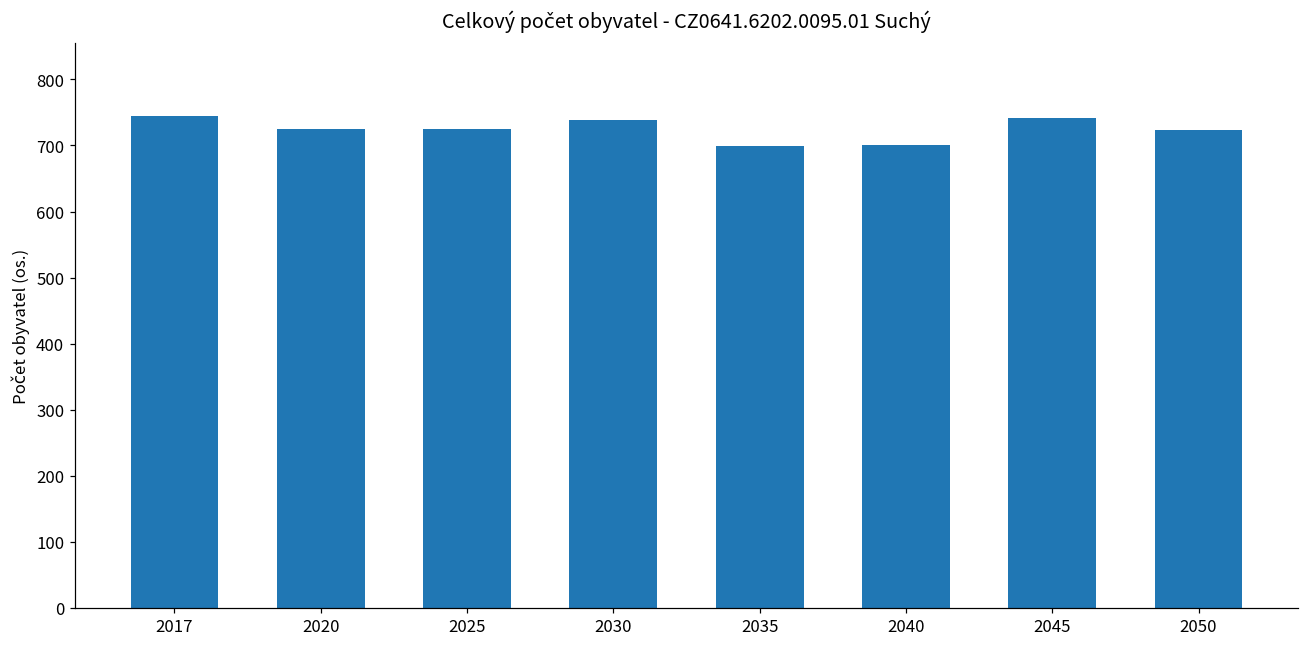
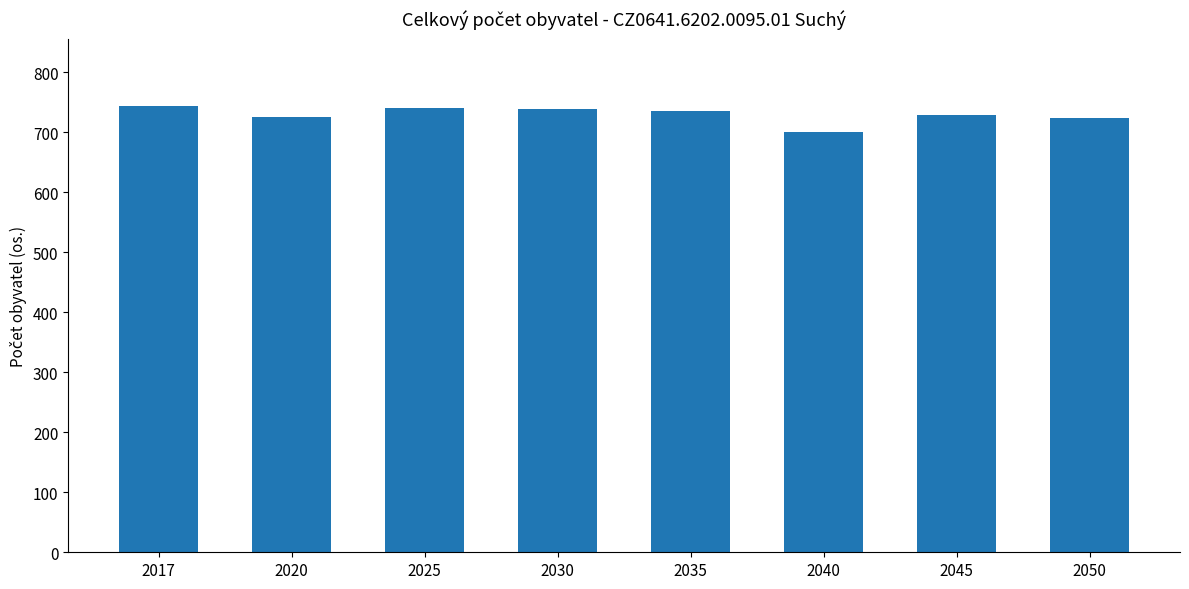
  {
    "2017": 740,
    "2020": 730,
-   "2025": 730,
+   "2025": 740,
    "2030": 740,
-   "2035": 700,
+   "2035": 740,
    "2040": 700,
-   "2045": 740,
+   "2045": 730,
    "2050": 720
  }
